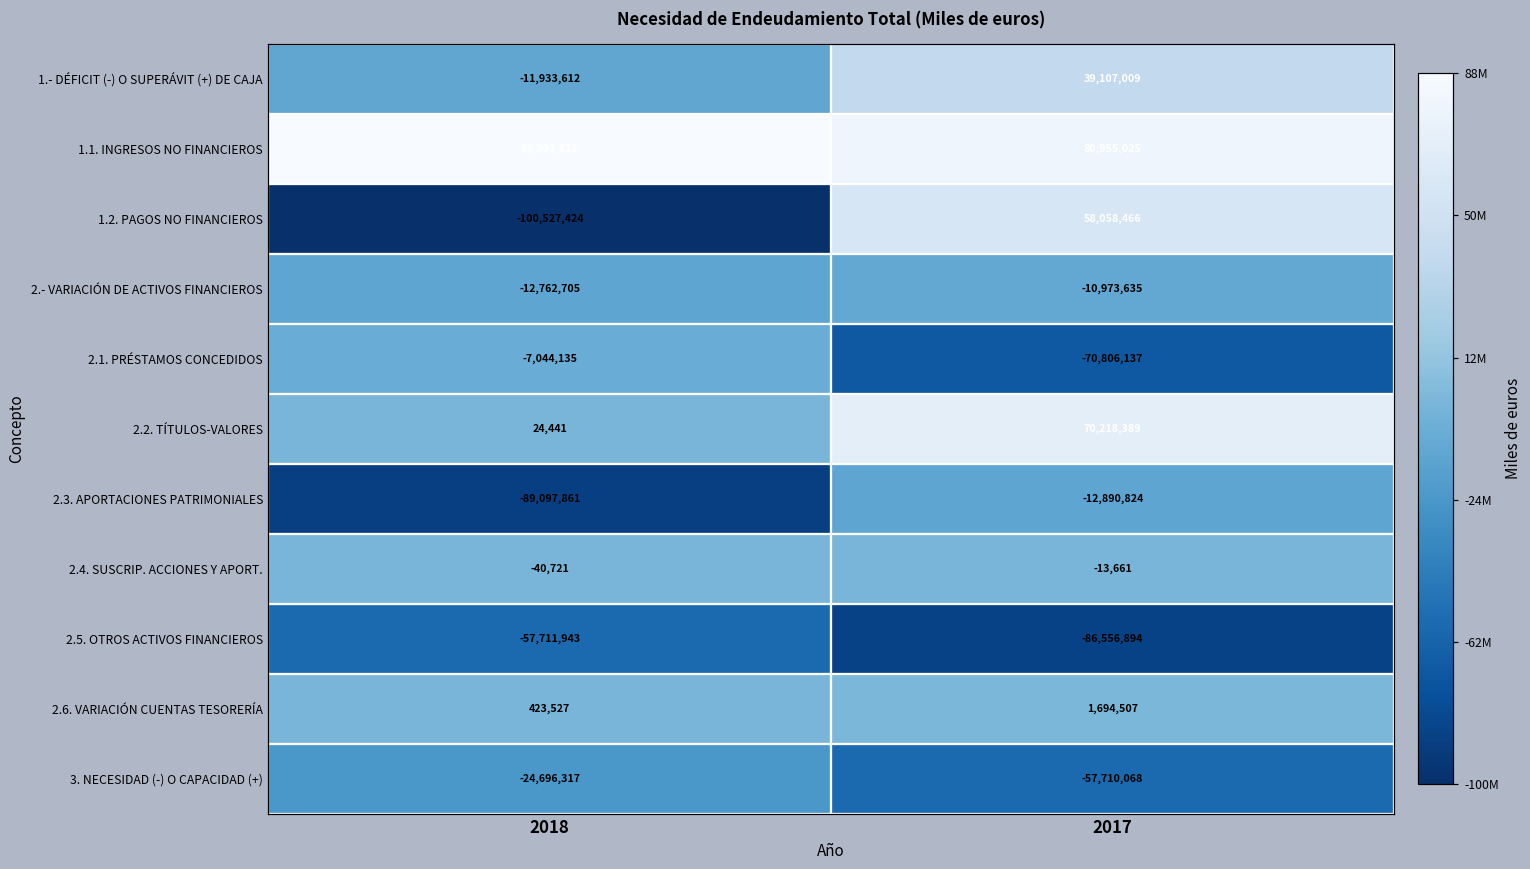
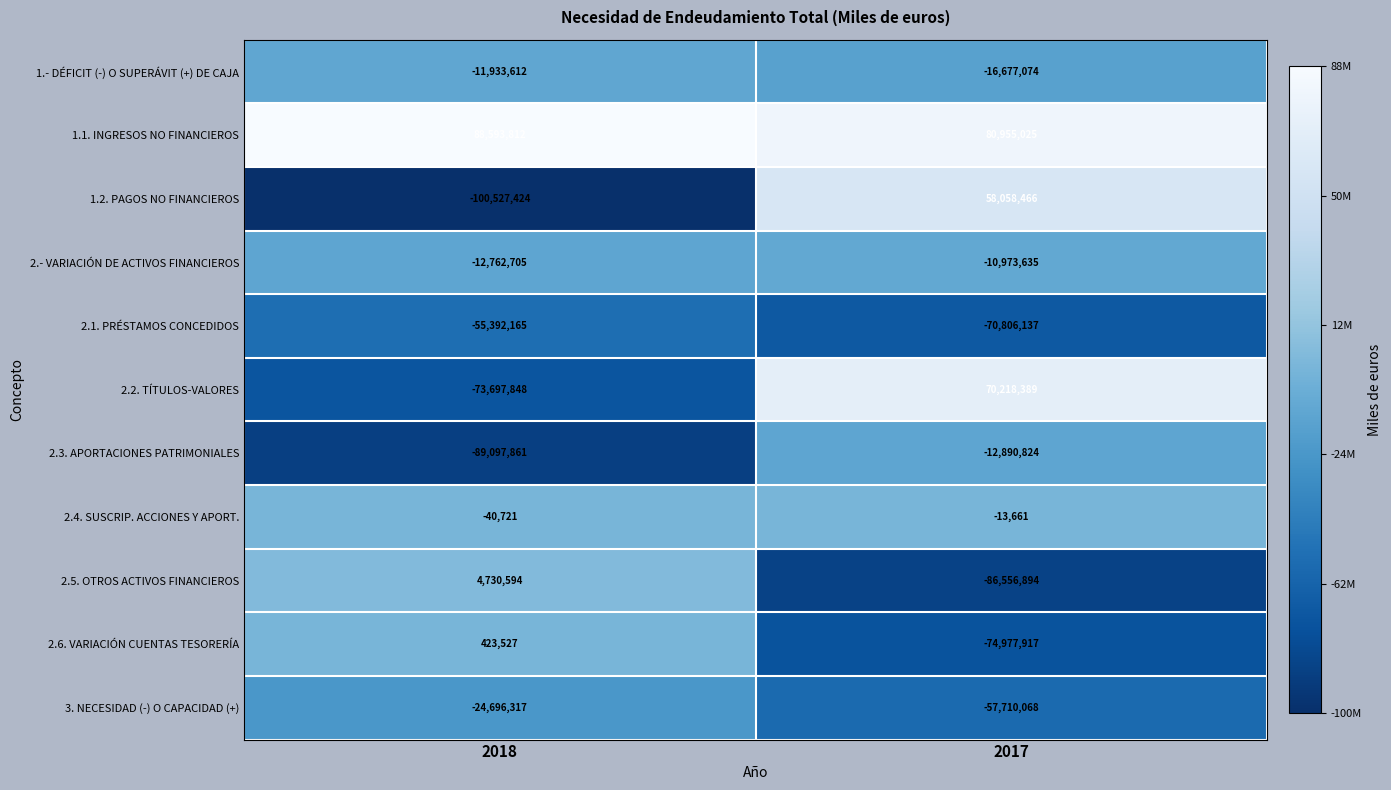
  {
    "1.- DÉFICIT (-) O SUPERÁVIT (+) DE CAJA": {
      "2018": "-11,933,612",
-     "2017": "39,107,009"
+     "2017": "-16,677,074"
    },
    "1.2. PAGOS NO FINANCIEROS": {
      "2018": "-100,527,424"
    },
    "2.- VARIACIÓN DE ACTIVOS FINANCIEROS": {
      "2018": "-12,762,705",
      "2017": "-10,973,635"
    },
    "2.1. PRÉSTAMOS CONCEDIDOS": {
-     "2018": "-7,044,135",
+     "2018": "-55,392,165",
      "2017": "-70,806,137"
    },
    "2.2. TÍTULOS-VALORES": {
-     "2018": "24,441"
+     "2018": "-73,697,848"
    },
    "2.3. APORTACIONES PATRIMONIALES": {
      "2018": "-89,097,861",
      "2017": "-12,890,824"
    },
    "2.4. SUSCRIP. ACCIONES Y APORT.": {
      "2018": "-40,721",
      "2017": "-13,661"
    },
    "2.5. OTROS ACTIVOS FINANCIEROS": {
-     "2018": "-57,711,943",
+     "2018": "4,730,594",
      "2017": "-86,556,894"
    },
    "2.6. VARIACIÓN CUENTAS TESORERÍA": {
      "2018": "423,527",
-     "2017": "1,694,507"
+     "2017": "-74,977,917"
    },
    "3. NECESIDAD (-) O CAPACIDAD (+)": {
      "2018": "-24,696,317",
      "2017": "-57,710,068"
    }
  }
